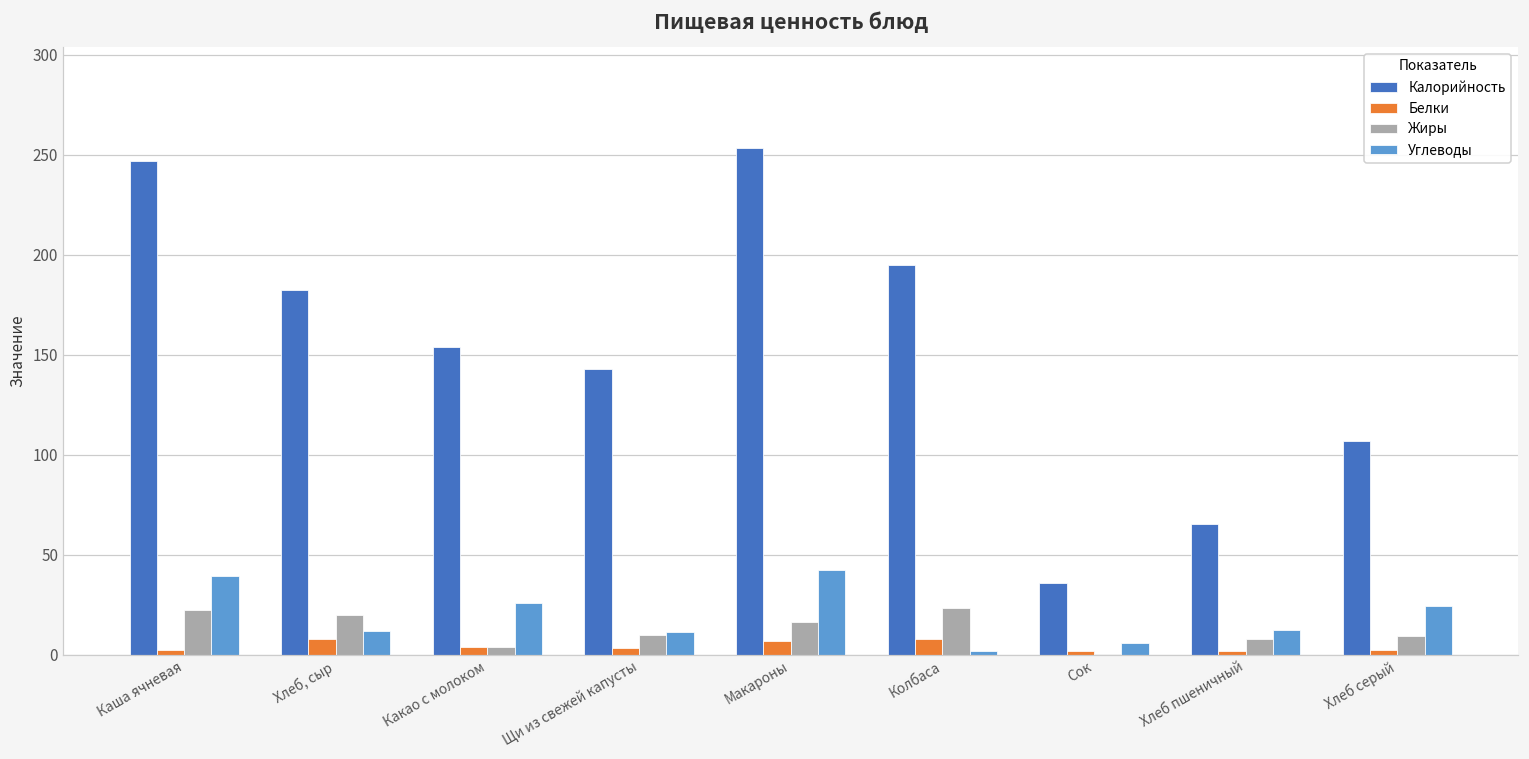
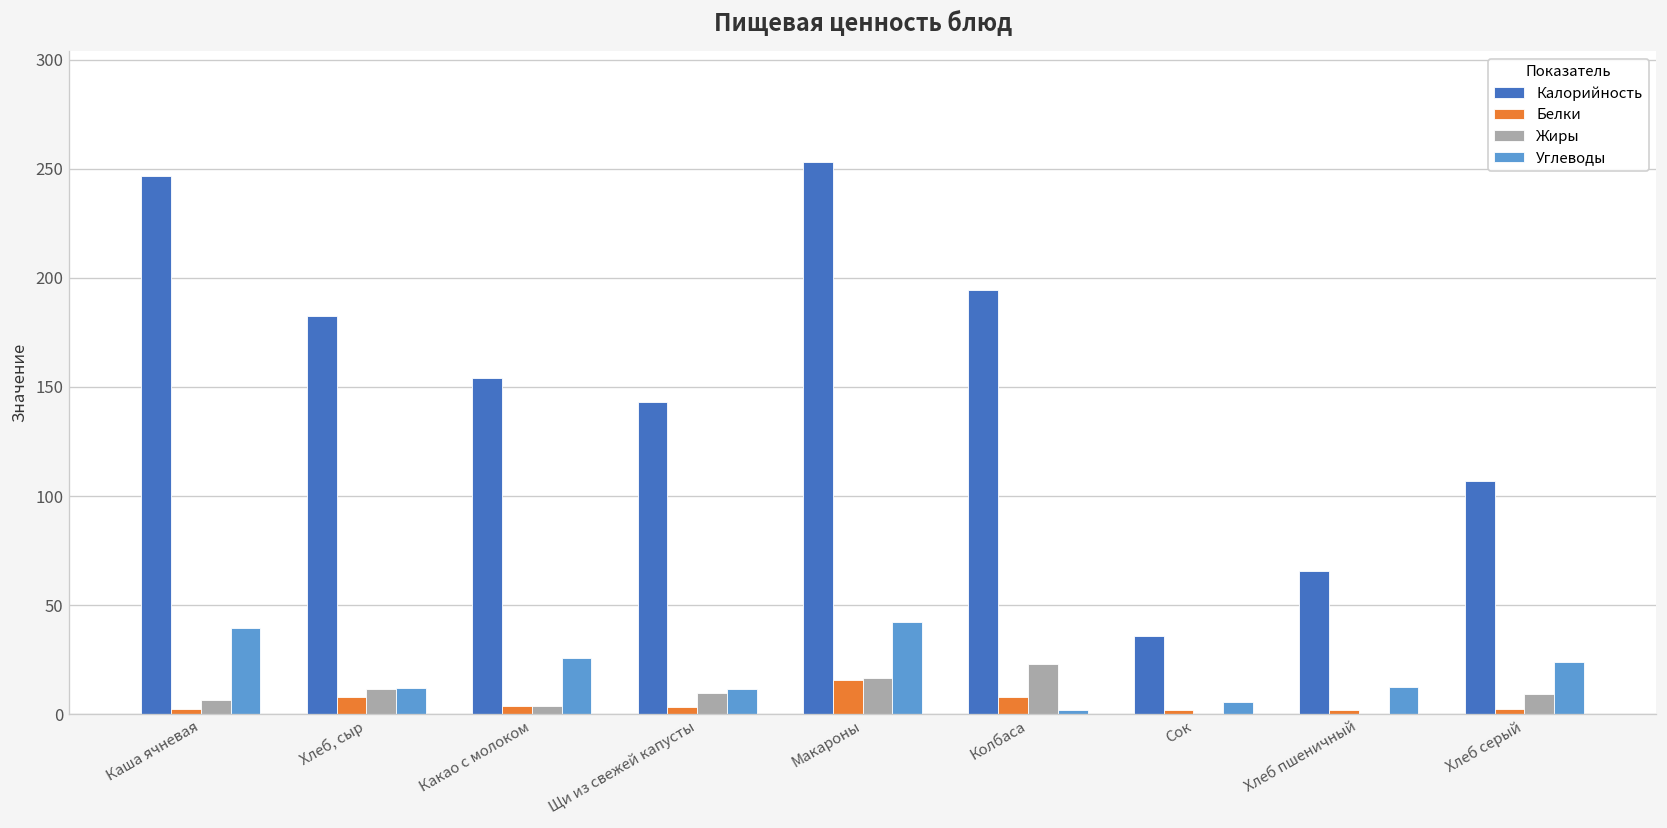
  {
    "Белки": {
      "Каша ячневая": 2,
      "Хлеб, сыр": 8,
      "Какао с молоком": 4,
      "Щи из свежей капусты": 3,
-     "Макароны": 7,
+     "Макароны": 16,
      "Колбаса": 8,
      "Сок": 2,
      "Хлеб пшеничный": 2,
      "Хлеб серый": 2
    },
    "Жиры": {
-     "Каша ячневая": 22,
-     "Хлеб, сыр": 20,
+     "Каша ячневая": 7,
+     "Хлеб, сыр": 11,
      "Какао с молоком": 4,
      "Щи из свежей капусты": 10,
      "Макароны": 16,
      "Колбаса": 23,
-     "Хлеб пшеничный": 8,
+     "Хлеб пшеничный": 1,
      "Хлеб серый": 9
    }
  }
